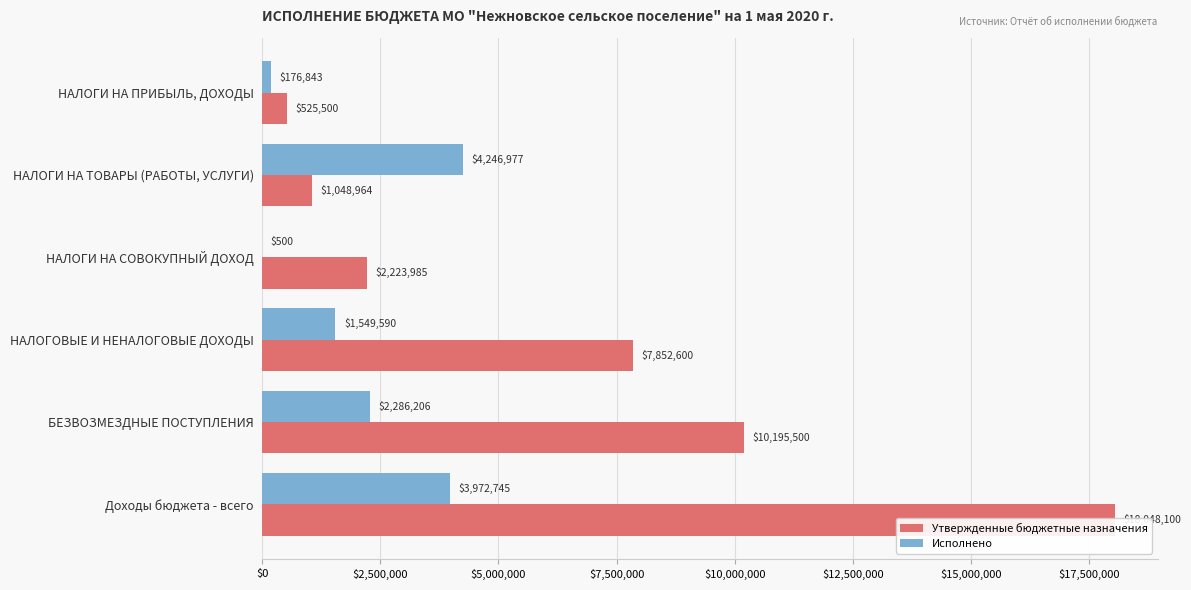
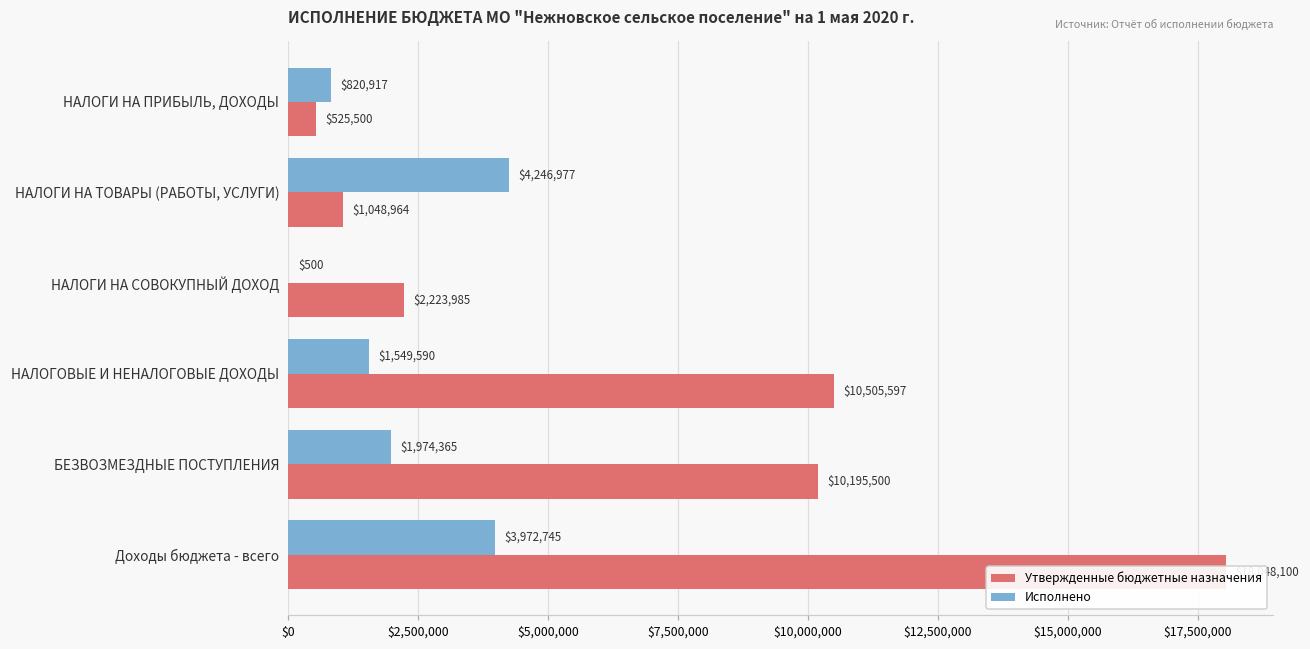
  {
    "Утвержденные бюджетные назначения": {
      "НАЛОГИ НА ПРИБЫЛЬ, ДОХОДЫ": "$525,500",
      "НАЛОГИ НА ТОВАРЫ (РАБОТЫ, УСЛУГИ)": "$1,048,964",
      "НАЛОГИ НА СОВОКУПНЫЙ ДОХОД": "$2,223,985",
-     "НАЛОГОВЫЕ И НЕНАЛОГОВЫЕ ДОХОДЫ": "$7,852,600",
+     "НАЛОГОВЫЕ И НЕНАЛОГОВЫЕ ДОХОДЫ": "$10,505,597",
      "БЕЗВОЗМЕЗДНЫЕ ПОСТУПЛЕНИЯ": "$10,195,500"
    },
    "Исполнено": {
-     "НАЛОГИ НА ПРИБЫЛЬ, ДОХОДЫ": "$176,843",
+     "НАЛОГИ НА ПРИБЫЛЬ, ДОХОДЫ": "$820,917",
      "НАЛОГИ НА ТОВАРЫ (РАБОТЫ, УСЛУГИ)": "$4,246,977",
      "НАЛОГИ НА СОВОКУПНЫЙ ДОХОД": "$500",
      "НАЛОГОВЫЕ И НЕНАЛОГОВЫЕ ДОХОДЫ": "$1,549,590",
-     "БЕЗВОЗМЕЗДНЫЕ ПОСТУПЛЕНИЯ": "$2,286,206",
+     "БЕЗВОЗМЕЗДНЫЕ ПОСТУПЛЕНИЯ": "$1,974,365",
      "Доходы бюджета - всего": "$3,972,745"
    }
  }
